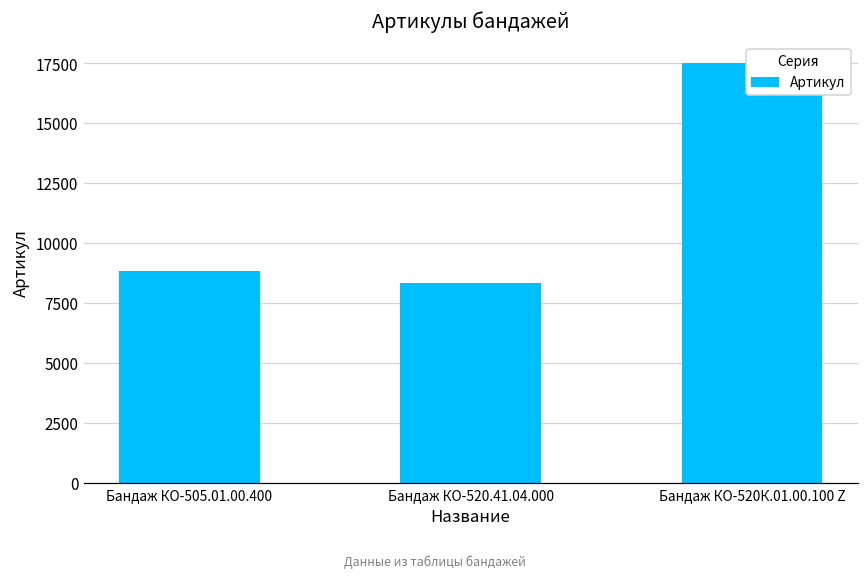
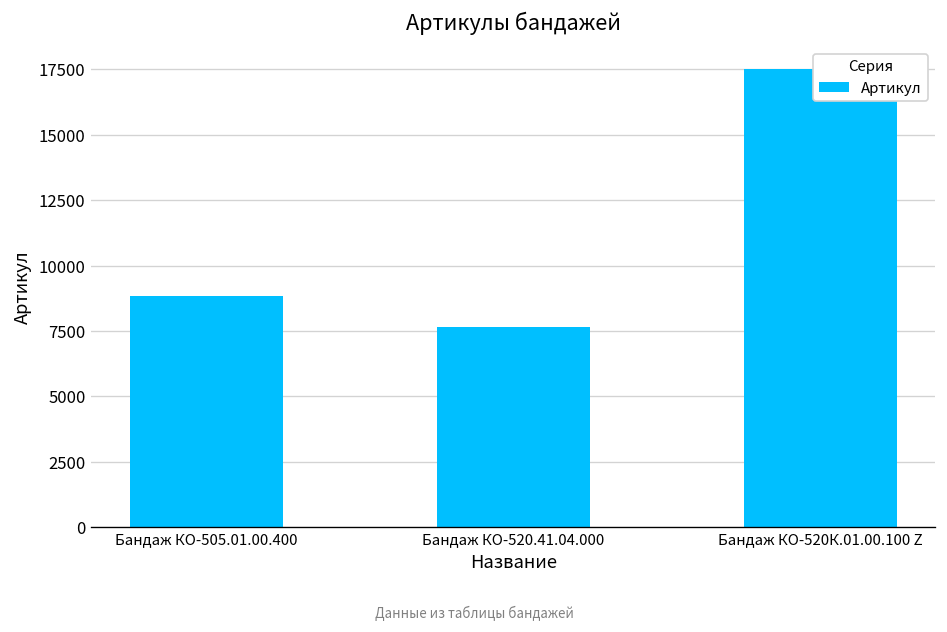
  {
    "Бандаж КО-505.01.00.400": 8800,
-   "Бандаж КО-520.41.04.000": 8300
+   "Бандаж КО-520.41.04.000": 7600
  }
